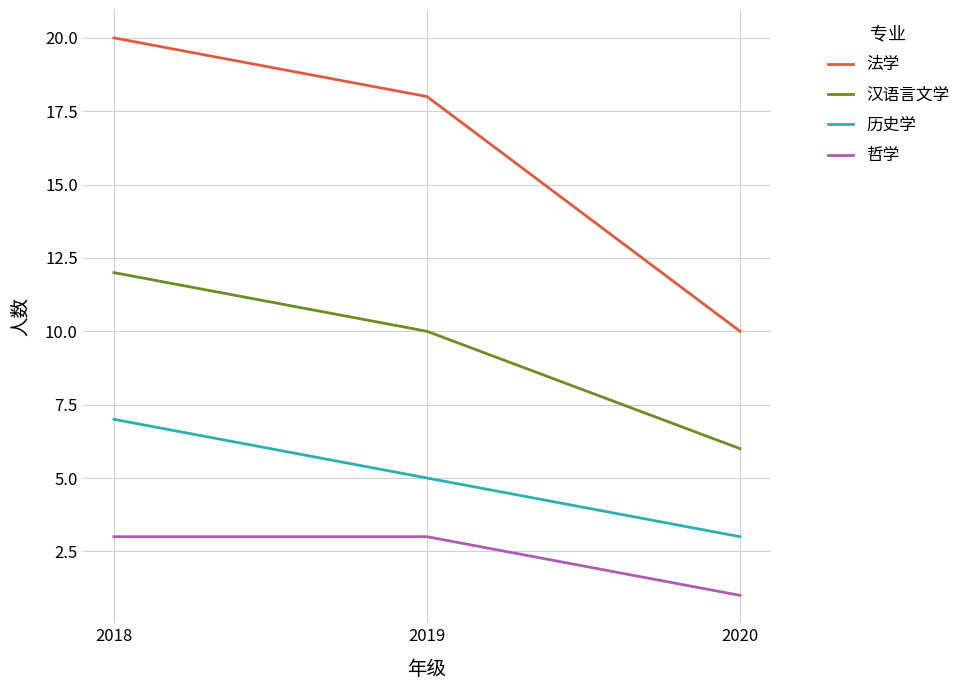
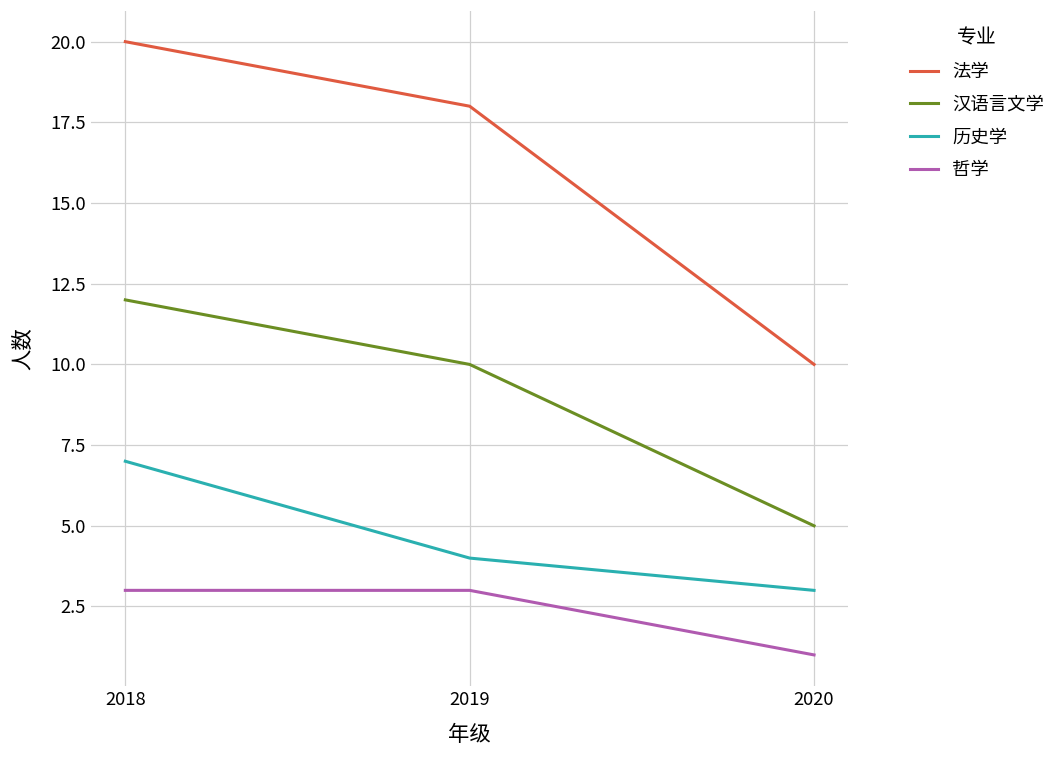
  {
    "法学": {
      "2018": 20,
      "2019": 18,
      "2020": 10
    },
    "汉语言文学": {
      "2018": 12,
      "2019": 10,
-     "2020": 6
+     "2020": 5
    },
    "历史学": {
      "2018": 7,
-     "2019": 5,
+     "2019": 4,
      "2020": 3
    },
    "哲学": {
      "2018": 3,
      "2019": 3,
      "2020": 1
    }
  }
